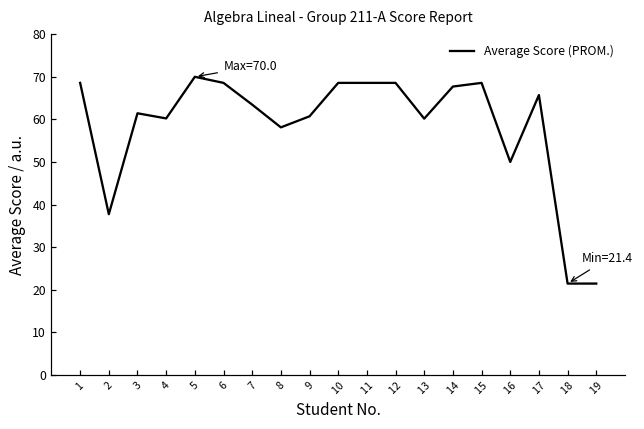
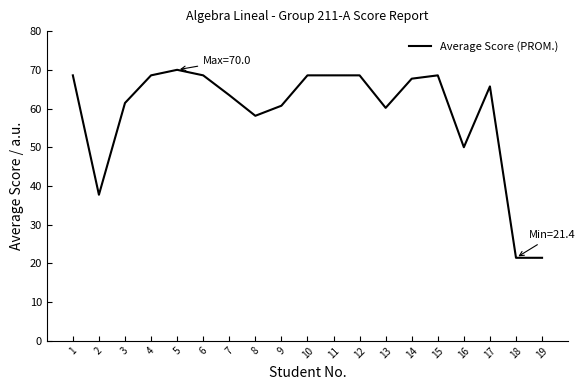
  {
    "1": 69,
    "2": 38,
    "3": 61,
-   "4": 60,
+   "4": 69,
    "6": 69,
    "7": 63,
    "8": 58,
    "9": 61,
    "10": 69,
    "11": 69,
    "12": 69,
    "13": 60,
    "14": 68,
    "15": 69,
    "16": 50,
    "17": 66
  }
